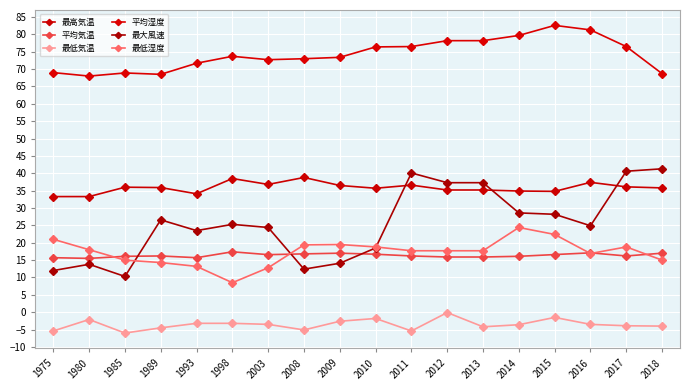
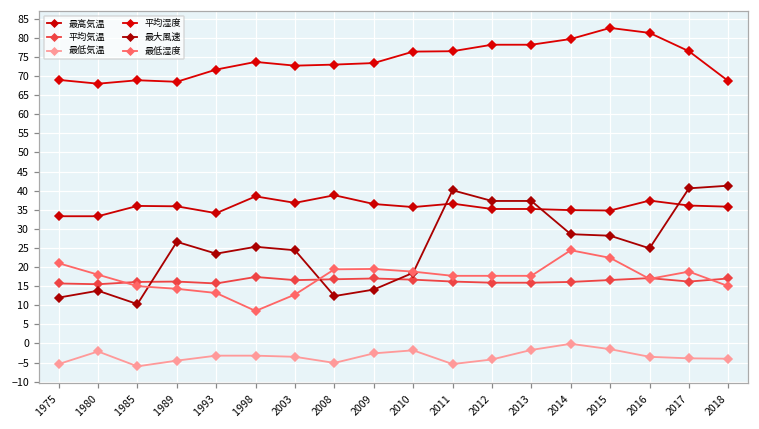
  {
    "最低気温": {
      "1975": -5,
      "1980": -2,
      "1985": -6,
      "1989": -5,
      "1993": -3,
      "1998": -3,
      "2003": -4,
      "2008": -5,
      "2009": -3,
      "2010": -2,
      "2011": -5,
-     "2012": 0,
-     "2013": -4,
-     "2014": -4,
+     "2012": -4,
+     "2013": -2,
+     "2014": 0,
      "2015": -2,
      "2016": -4,
      "2017": -4,
      "2018": -4
    }
  }
